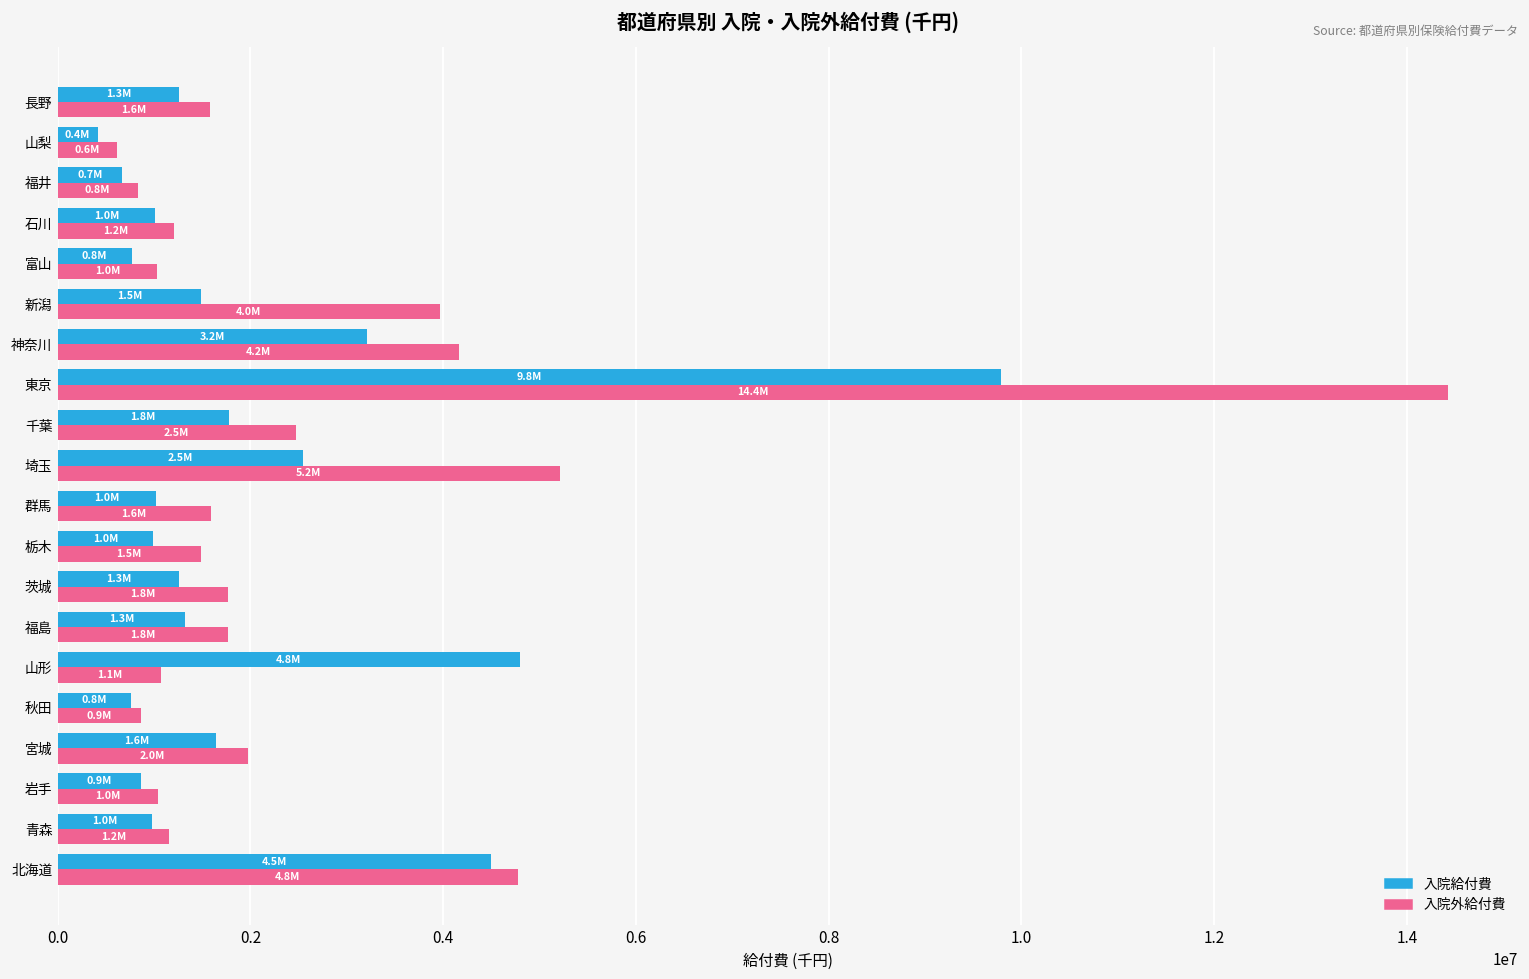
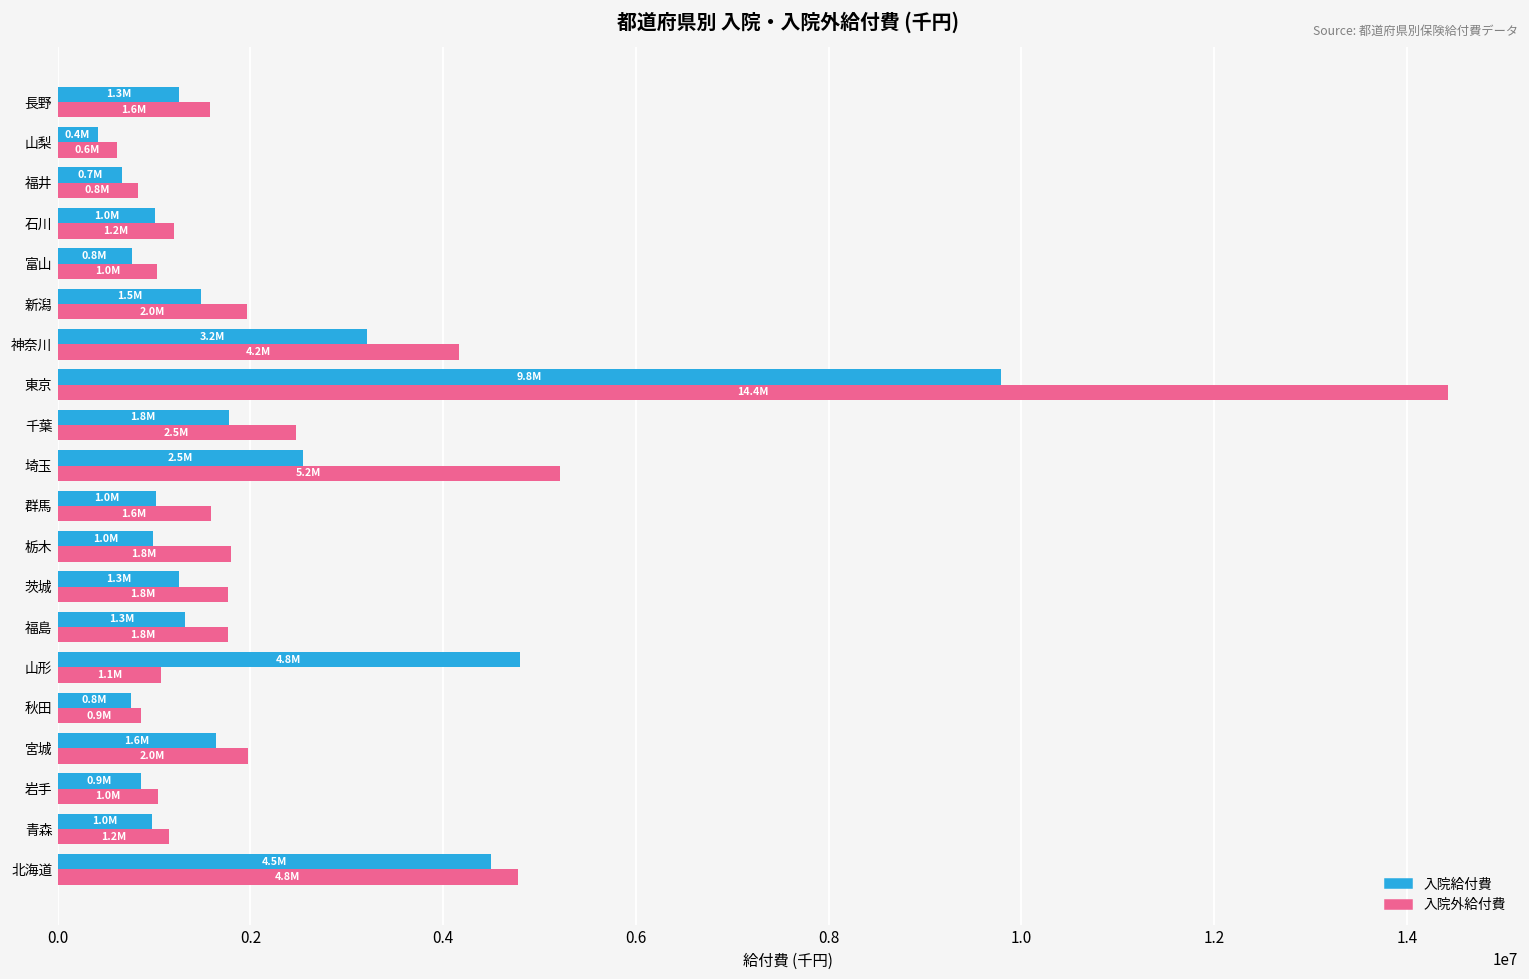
  {
    "入院給付費": {
      "長野": "1.3M",
      "山梨": "0.4M",
      "福井": "0.7M",
      "石川": "1.0M",
      "富山": "0.8M",
      "新潟": "1.5M",
      "神奈川": "3.2M",
      "東京": "9.8M",
      "千葉": "1.8M",
      "埼玉": "2.5M",
      "群馬": "1.0M",
      "栃木": "1.0M",
      "茨城": "1.3M",
      "福島": "1.3M",
      "山形": "4.8M",
      "秋田": "0.8M",
      "宮城": "1.6M",
      "岩手": "0.9M",
      "青森": "1.0M",
      "北海道": "4.5M"
    },
    "入院外給付費": {
      "長野": "1.6M",
      "山梨": "0.6M",
      "福井": "0.8M",
      "石川": "1.2M",
      "富山": "1.0M",
-     "新潟": "4.0M",
+     "新潟": "2.0M",
      "神奈川": "4.2M",
      "東京": "14.4M",
      "千葉": "2.5M",
      "埼玉": "5.2M",
      "群馬": "1.6M",
-     "栃木": "1.5M",
+     "栃木": "1.8M",
      "茨城": "1.8M",
      "福島": "1.8M",
      "山形": "1.1M",
      "秋田": "0.9M",
      "宮城": "2.0M",
      "岩手": "1.0M",
      "青森": "1.2M",
      "北海道": "4.8M"
    }
  }
